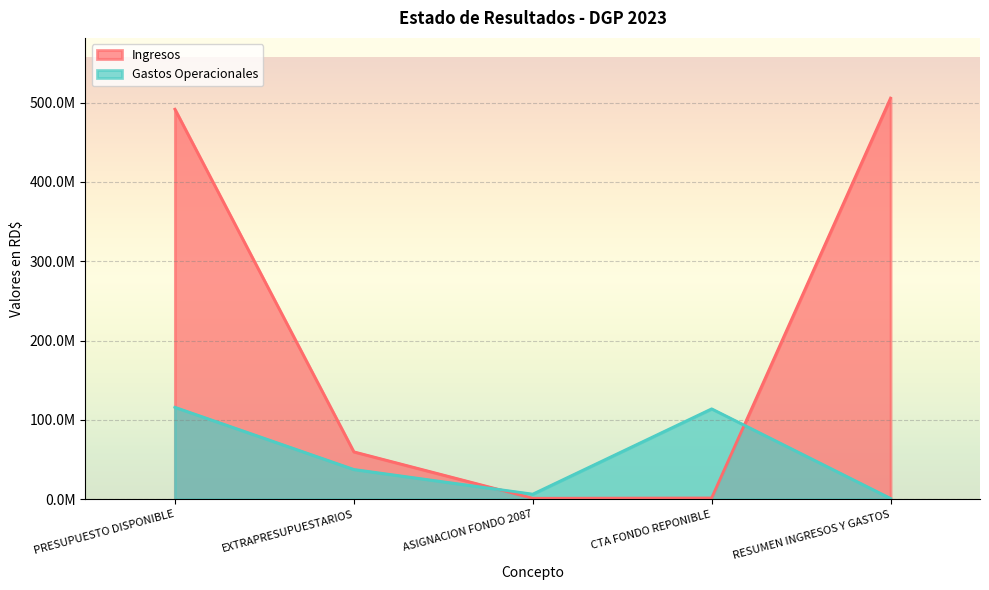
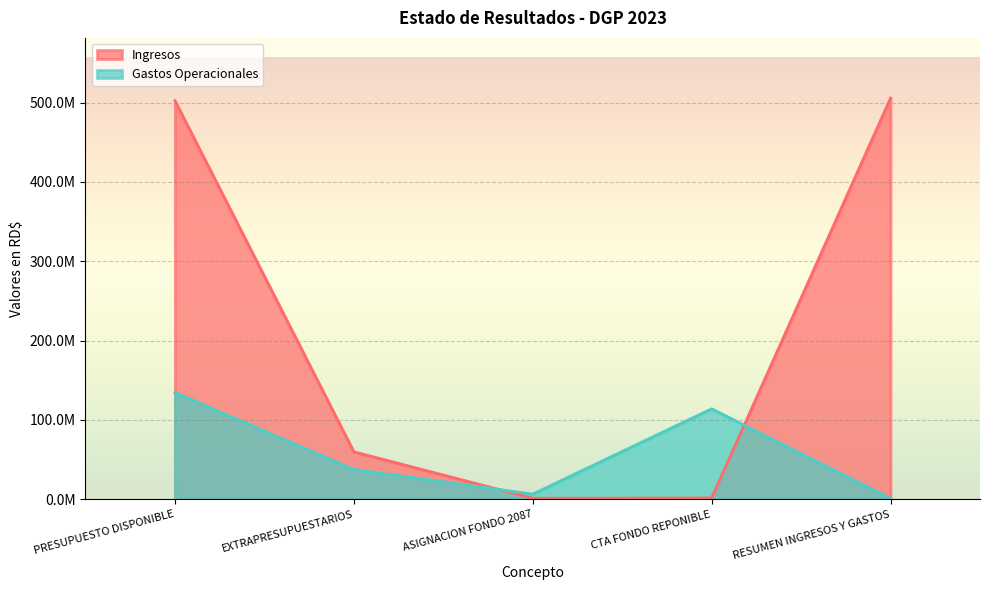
  {
    "Ingresos": {
-     "PRESUPUESTO DISPONIBLE": 490000000,
+     "PRESUPUESTO DISPONIBLE": 500000000,
      "EXTRAPRESUPUESTARIOS": 60000000,
      "ASIGNACION FONDO 2087": 0,
      "CTA FONDO REPONIBLE": 0,
      "RESUMEN INGRESOS Y GASTOS": 510000000
    },
    "Gastos Operacionales": {
-     "PRESUPUESTO DISPONIBLE": 120000000,
+     "PRESUPUESTO DISPONIBLE": 130000000,
      "EXTRAPRESUPUESTARIOS": 40000000,
      "ASIGNACION FONDO 2087": 10000000,
      "CTA FONDO REPONIBLE": 110000000,
      "RESUMEN INGRESOS Y GASTOS": 0
    }
  }
